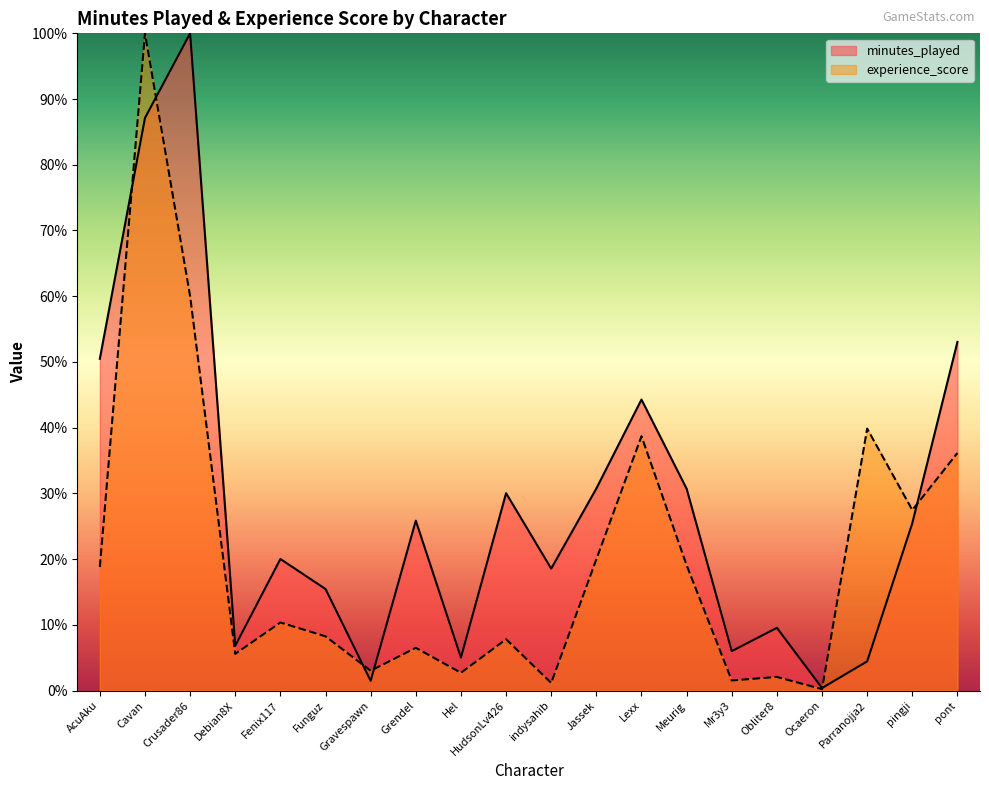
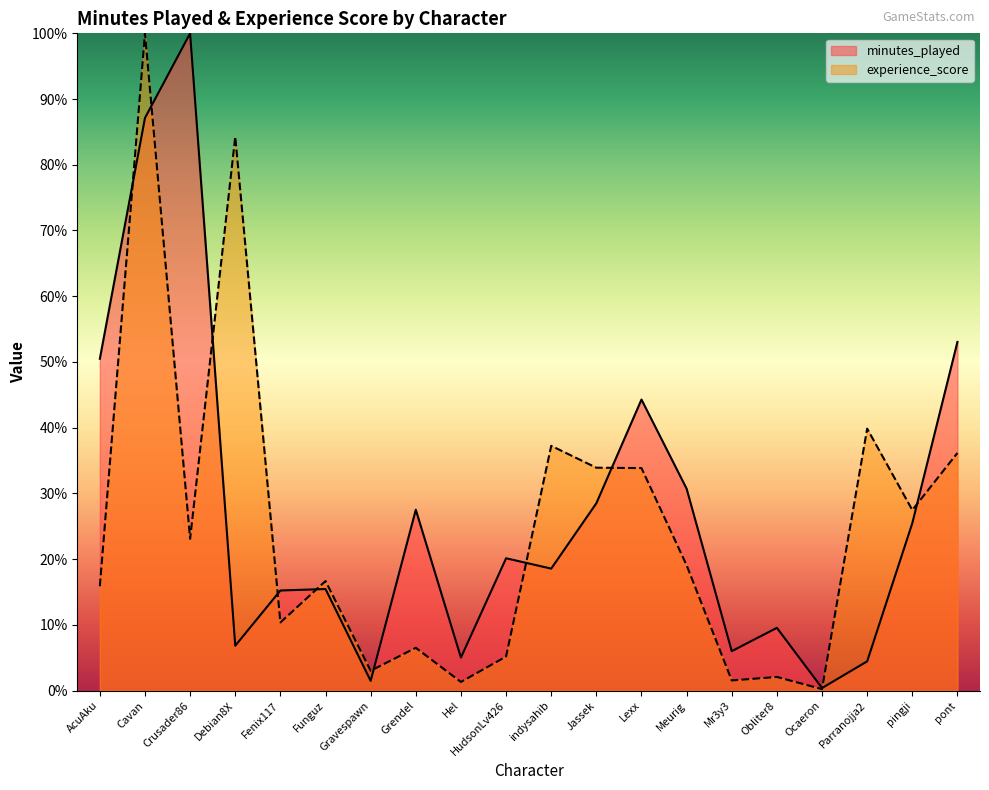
  {
    "minutes_played": {
      "AcuAku": "50%",
      "Cavan": "87%",
      "Crusader86": "100%",
      "Debian8X": "7%",
-     "Fenix117": "20%",
+     "Fenix117": "15%",
      "Funguz": "15%",
      "Gravespawn": "1%",
-     "Grendel": "26%",
+     "Grendel": "28%",
      "Hel": "5%",
-     "HudsonLv426": "30%",
+     "HudsonLv426": "20%",
      "indysahib": "19%",
-     "Jassek": "31%",
+     "Jassek": "28%",
      "Lexx": "44%",
      "Meurig": "31%",
      "Mr3y3": "6%",
      "Obliter8": "10%",
      "Parranojja2": "4%",
      "pingji": "25%",
      "pont": "53%"
    },
    "experience_score": {
-     "AcuAku": "19%",
+     "AcuAku": "16%",
      "Cavan": "100%",
-     "Crusader86": "60%",
-     "Debian8X": "6%",
+     "Crusader86": "23%",
+     "Debian8X": "84%",
      "Fenix117": "10%",
-     "Funguz": "8%",
+     "Funguz": "17%",
      "Gravespawn": "3%",
      "Grendel": "7%",
-     "Hel": "3%",
-     "HudsonLv426": "8%",
-     "indysahib": "1%",
-     "Jassek": "20%",
-     "Lexx": "39%",
+     "Hel": "1%",
+     "HudsonLv426": "5%",
+     "indysahib": "37%",
+     "Jassek": "34%",
+     "Lexx": "34%",
      "Meurig": "19%",
      "Mr3y3": "2%",
      "Obliter8": "2%",
      "Parranojja2": "40%",
      "pingji": "27%",
      "pont": "36%"
    }
  }
